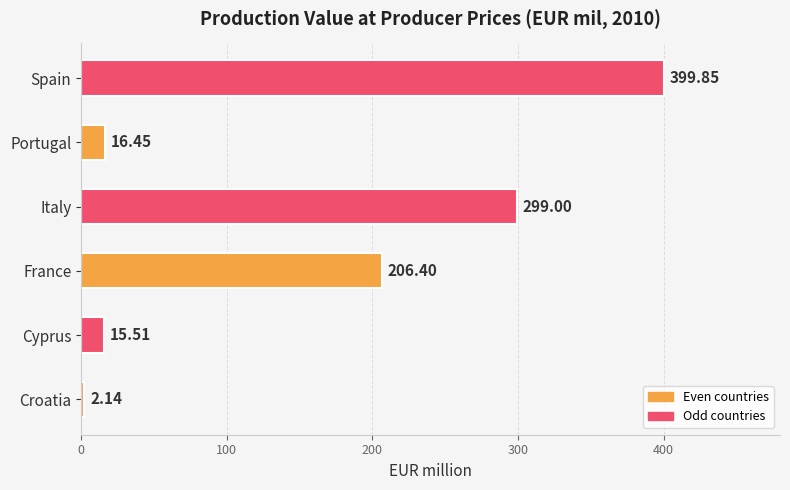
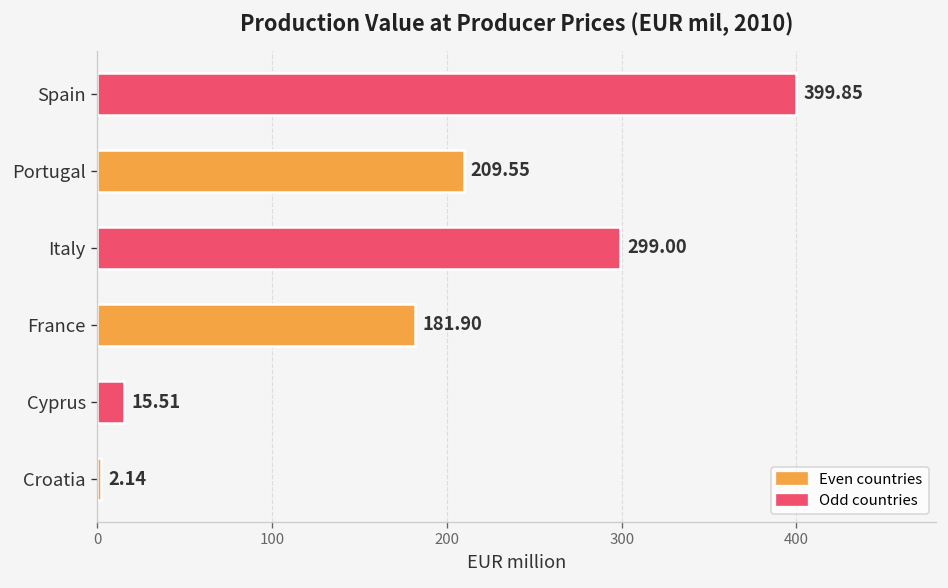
  {
    "Spain": 399.85,
-   "Portugal": 16.45,
+   "Portugal": 209.55,
    "Italy": 299.00,
-   "France": 206.40,
+   "France": 181.90,
    "Cyprus": 15.51,
    "Croatia": 2.14
  }
